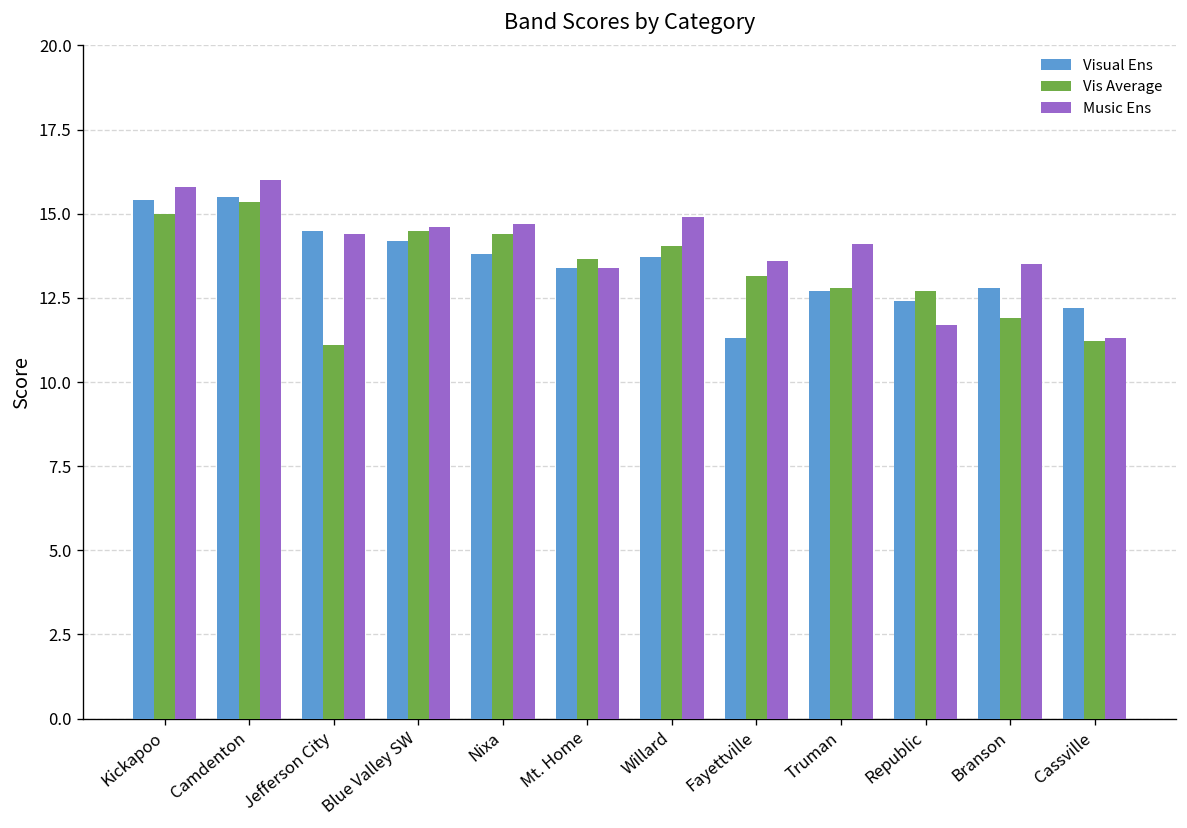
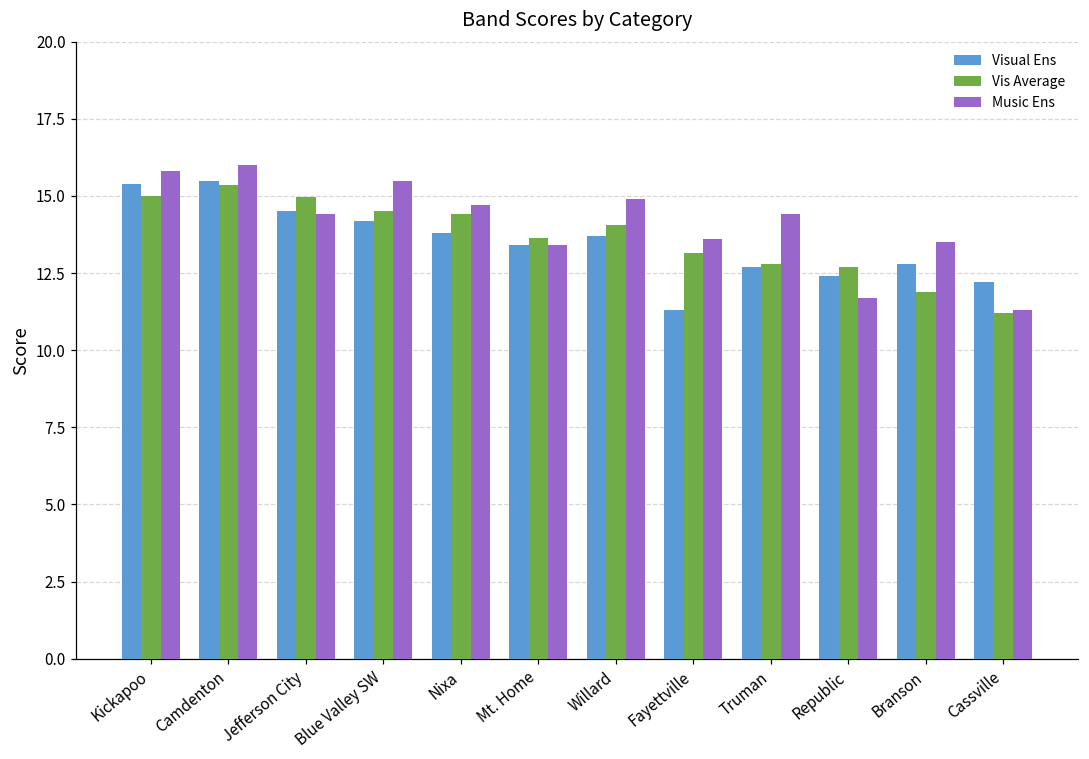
  {
    "Visual Ens": {
      "Kickapoo": 15.4,
      "Camdenton": 15.5,
      "Jefferson City": 14.5,
      "Blue Valley SW": 14.2,
      "Nixa": 13.8,
      "Mt. Home": 13.4,
      "Willard": 13.7,
      "Fayettville": 11.3,
      "Truman": 12.7,
      "Republic": 12.4,
      "Branson": 12.8,
      "Cassville": 12.2
    },
    "Vis Average": {
      "Kickapoo": 15.0,
      "Camdenton": 15.4,
-     "Jefferson City": 11.1,
+     "Jefferson City": 15.0,
      "Blue Valley SW": 14.5,
      "Nixa": 14.4,
      "Mt. Home": 13.7,
      "Willard": 14.1,
      "Fayettville": 13.2,
      "Truman": 12.8,
      "Republic": 12.7,
      "Branson": 11.9,
      "Cassville": 11.2
    },
    "Music Ens": {
      "Kickapoo": 15.8,
      "Camdenton": 16.0,
      "Jefferson City": 14.4,
-     "Blue Valley SW": 14.6,
+     "Blue Valley SW": 15.5,
      "Nixa": 14.7,
      "Mt. Home": 13.4,
      "Willard": 14.9,
      "Fayettville": 13.6,
-     "Truman": 14.1,
+     "Truman": 14.4,
      "Republic": 11.7,
      "Branson": 13.5,
      "Cassville": 11.3
    }
  }
